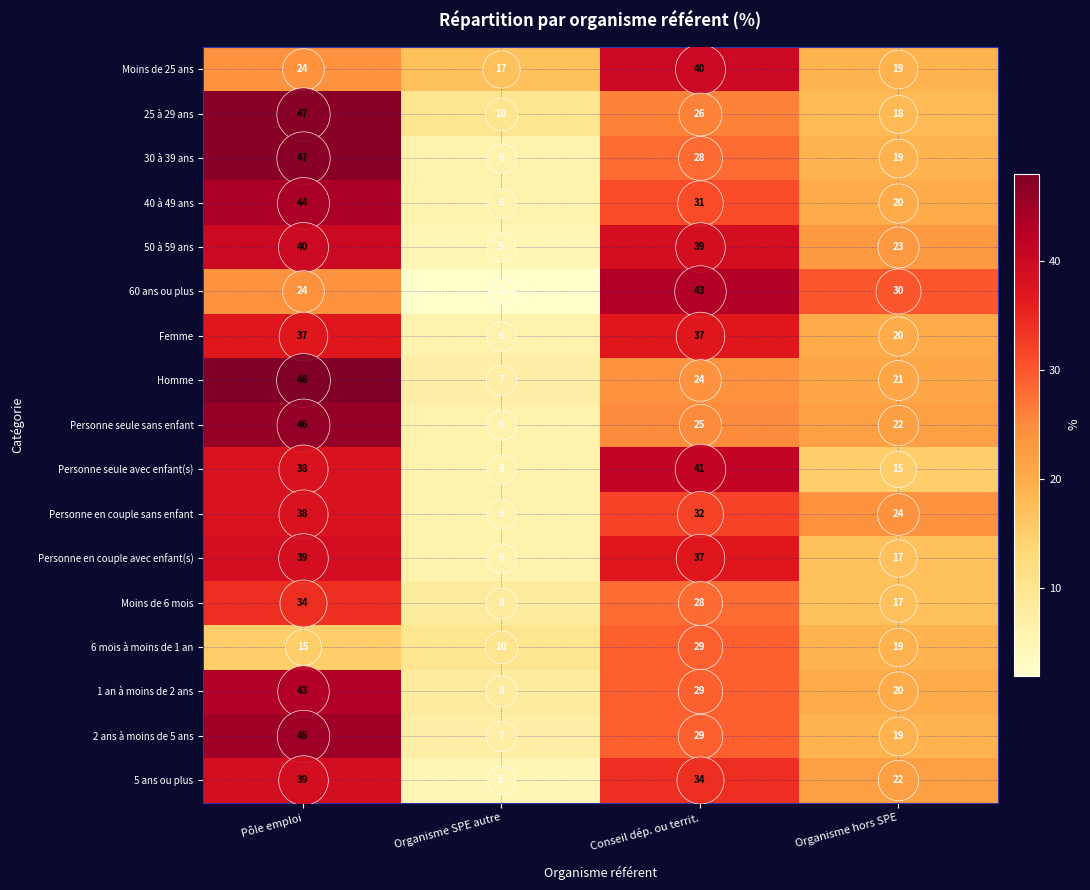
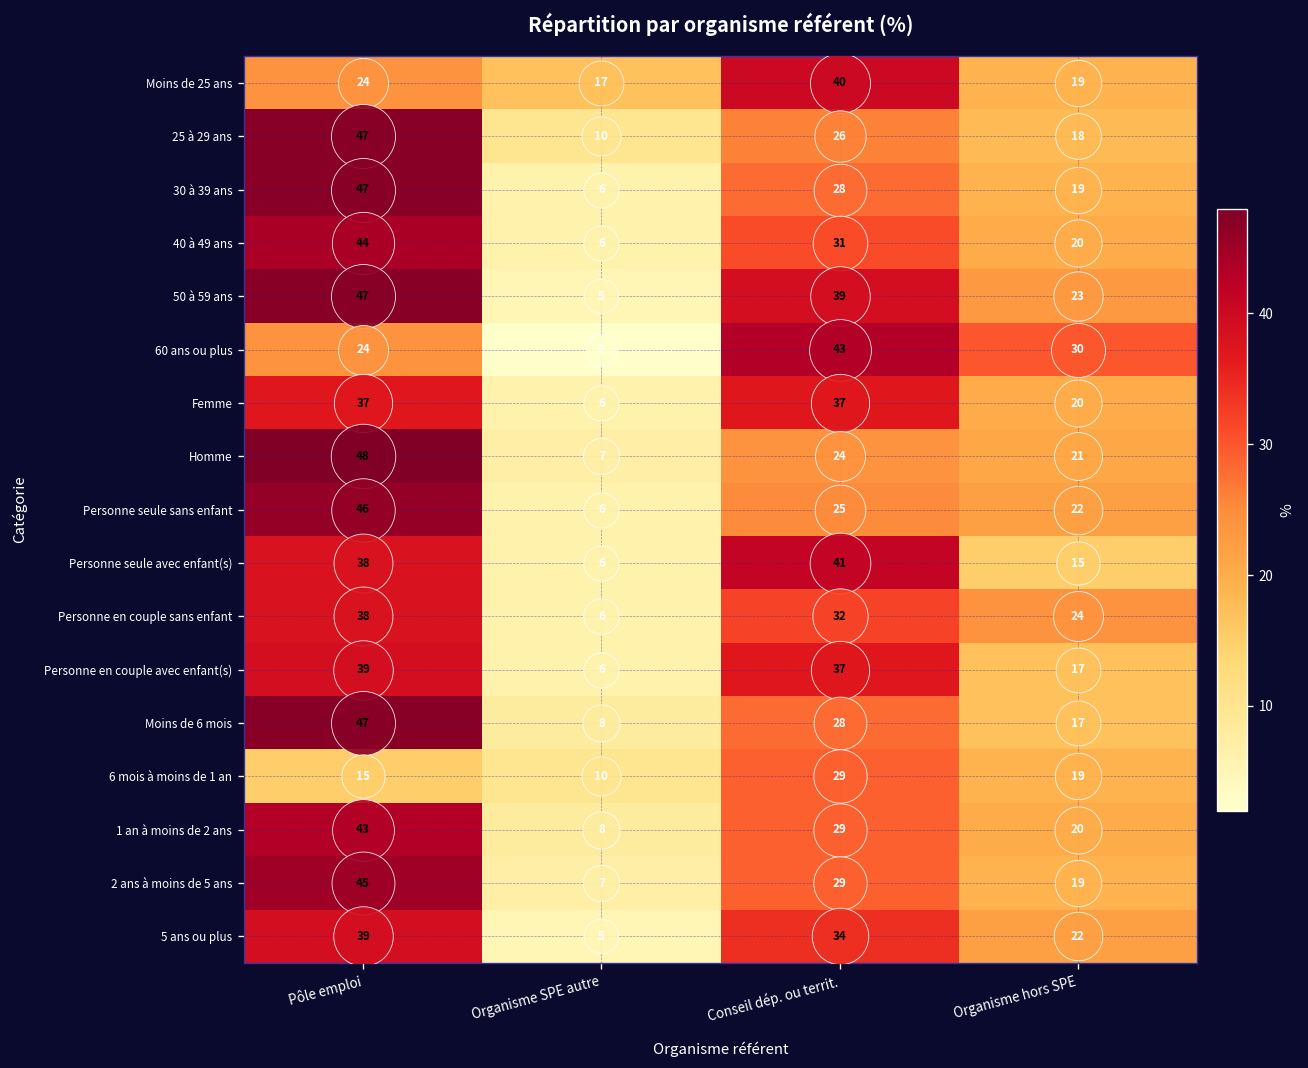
  {
    "50 à 59 ans": {
-     "Pôle emploi": 40
+     "Pôle emploi": 47
    },
    "Moins de 6 mois": {
-     "Pôle emploi": 34
+     "Pôle emploi": 47
    }
  }
